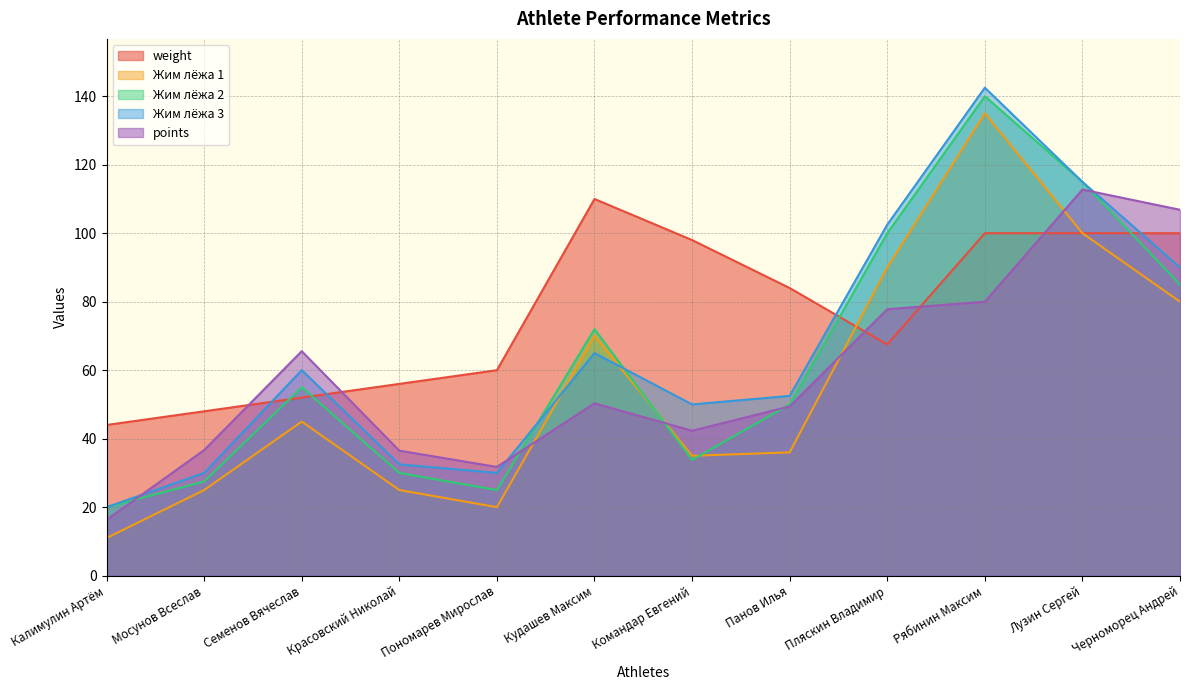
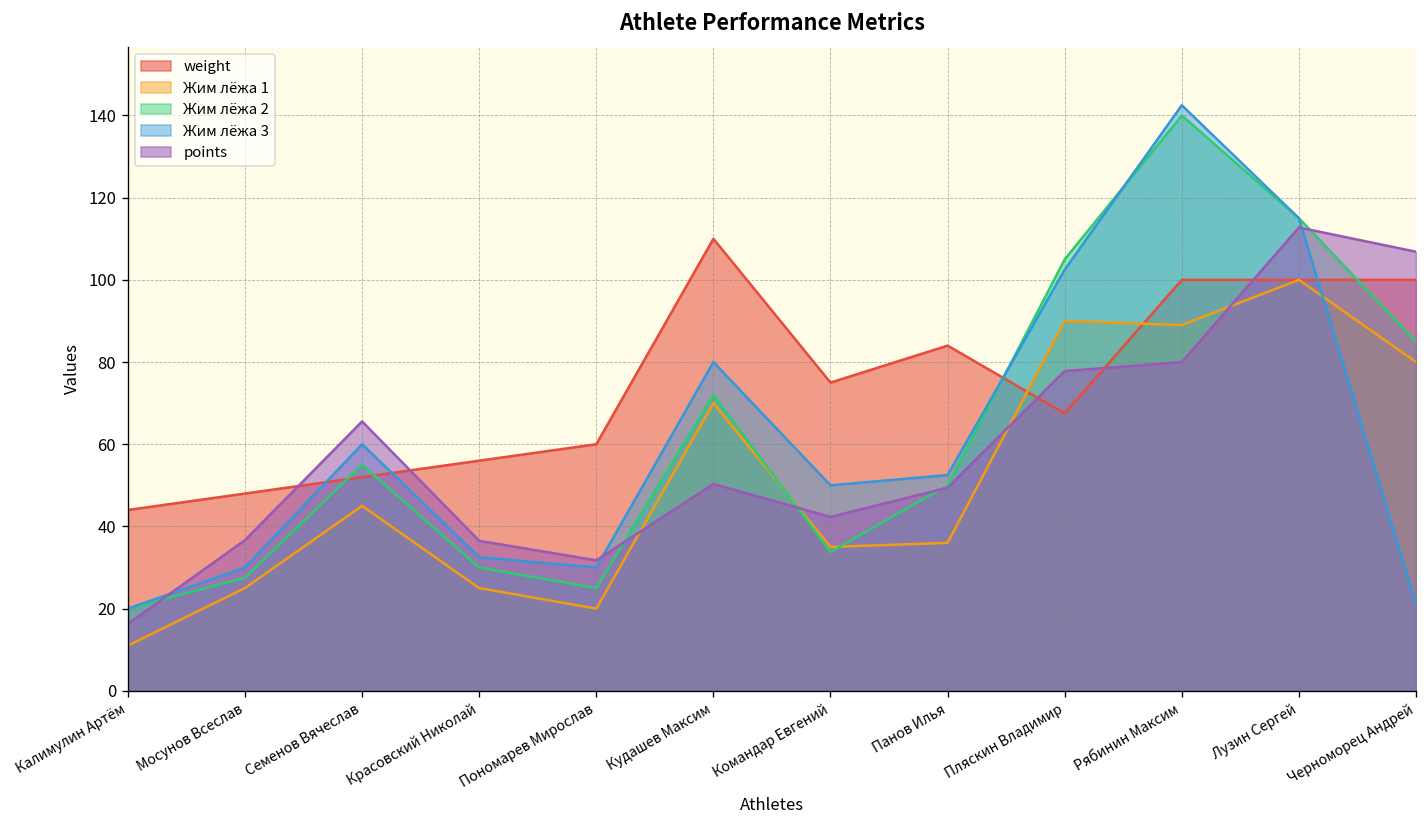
  {
    "weight": {
      "Калимулин Артём": 44,
      "Мосунов Всеслав": 48,
      "Семенов Вячеслав": 52,
      "Красовский Николай": 56,
      "Пономарев Мирослав": 60,
      "Кудашев Максим": 110,
-     "Командар Евгений": 98,
+     "Командар Евгений": 75,
      "Панов Илья": 84,
      "Пляскин Владимир": 68,
      "Рябинин Максим": 100,
      "Черноморец Андрей": 100
    },
    "Жим лёжа 1": {
      "Калимулин Артём": 11,
      "Мосунов Всеслав": 25,
      "Семенов Вячеслав": 45,
      "Красовский Николай": 25,
      "Пономарев Мирослав": 20,
      "Кудашев Максим": 70,
      "Командар Евгений": 35,
      "Панов Илья": 36,
      "Пляскин Владимир": 90,
-     "Рябинин Максим": 135,
+     "Рябинин Максим": 89,
      "Черноморец Андрей": 80
    },
    "Жим лёжа 2": {
      "Мосунов Всеслав": 28,
      "Семенов Вячеслав": 55,
      "Красовский Николай": 30,
      "Пономарев Мирослав": 25,
      "Кудашев Максим": 72,
      "Командар Евгений": 34,
-     "Пляскин Владимир": 100,
+     "Пляскин Владимир": 105,
      "Рябинин Максим": 140,
      "Черноморец Андрей": 85
    },
    "Жим лёжа 3": {
      "Мосунов Всеслав": 30,
      "Семенов Вячеслав": 60,
      "Красовский Николай": 33,
      "Пономарев Мирослав": 30,
-     "Кудашев Максим": 65,
+     "Кудашев Максим": 80,
      "Командар Евгений": 50,
      "Панов Илья": 53,
      "Пляскин Владимир": 103,
      "Рябинин Максим": 143,
-     "Черноморец Андрей": 90
+     "Черноморец Андрей": 21
    },
    "points": {
      "Калимулин Артём": 16,
      "Мосунов Всеслав": 37,
      "Семенов Вячеслав": 66,
      "Красовский Николай": 37,
      "Пономарев Мирослав": 32,
      "Кудашев Максим": 50,
      "Командар Евгений": 42,
      "Пляскин Владимир": 78,
      "Рябинин Максим": 80,
      "Лузин Сергей": 113,
      "Черноморец Андрей": 107
    }
  }
